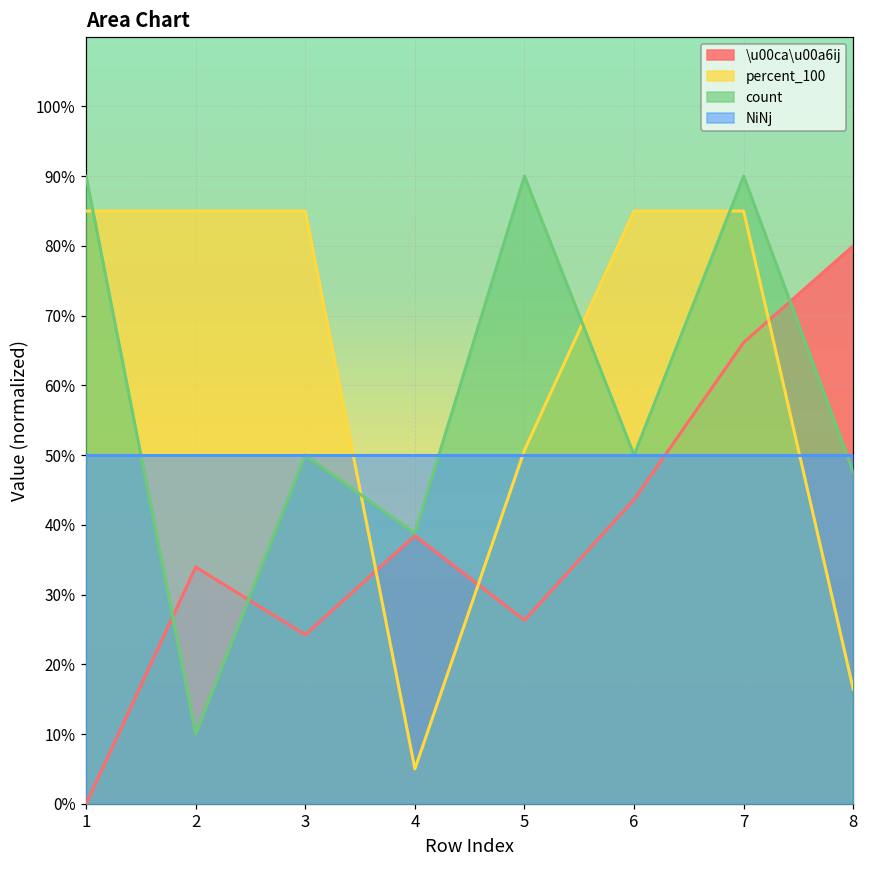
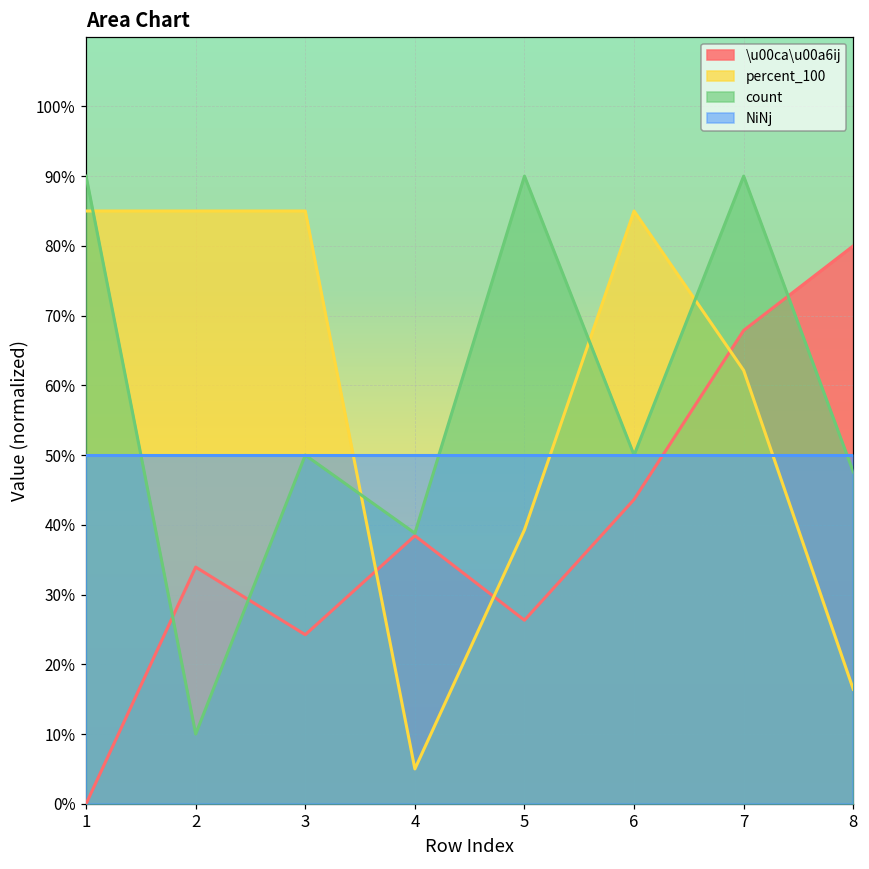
  {
    "\\u00ca\\u00a6ij": {
      "1": "0%",
      "2": "34%",
      "3": "24%",
      "5": "26%",
      "6": "44%",
-     "7": "66%",
+     "7": "68%",
      "8": "80%"
    },
    "percent_100": {
      "1": "85%",
      "2": "85%",
      "3": "85%",
      "4": "5%",
-     "5": "51%",
+     "5": "39%",
      "6": "85%",
-     "7": "85%",
+     "7": "62%",
      "8": "16%"
    },
    "count": {
      "1": "90%",
      "2": "10%",
      "5": "90%",
      "7": "90%",
      "8": "48%"
    },
    "NiNj": {
      "1": "50%",
      "2": "50%",
      "4": "50%",
      "5": "50%",
      "7": "50%",
      "8": "50%"
    }
  }
